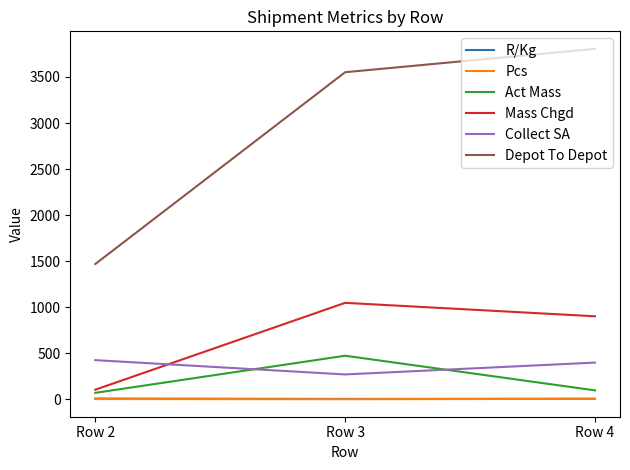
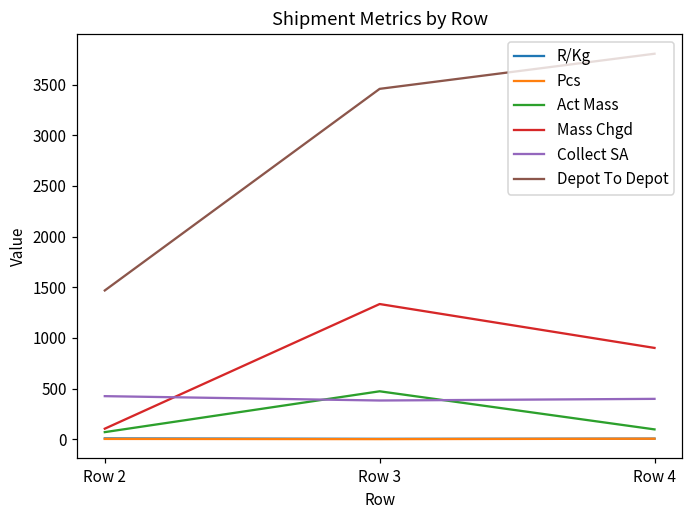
  {
    "Pcs": {
      "Row 2": 0,
      "Row 3": 0,
      "Row 4": 0
    },
    "Act Mass": {
      "Row 2": 100,
      "Row 3": 500,
      "Row 4": 100
    },
    "Mass Chgd": {
      "Row 2": 100,
-     "Row 3": 1000,
+     "Row 3": 1300,
      "Row 4": 900
    },
    "Collect SA": {
      "Row 2": 400,
-     "Row 3": 300,
+     "Row 3": 400,
      "Row 4": 400
    },
    "Depot To Depot": {
      "Row 2": 1500,
-     "Row 3": 3600
+     "Row 3": 3500
    }
  }
